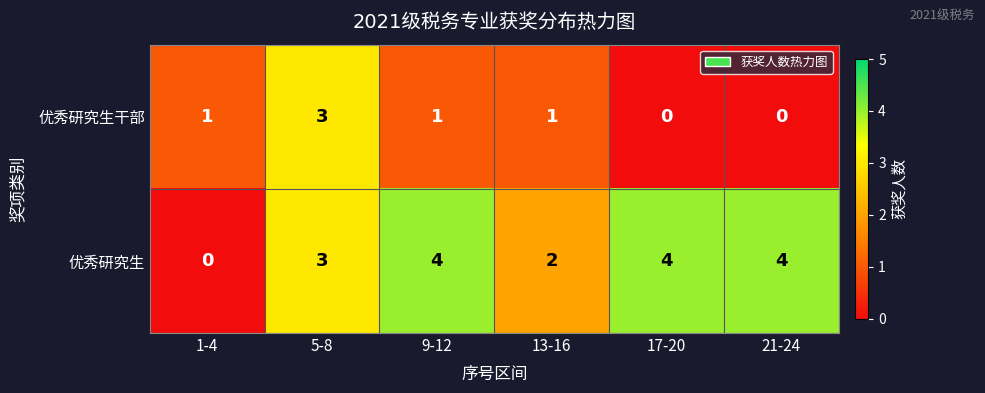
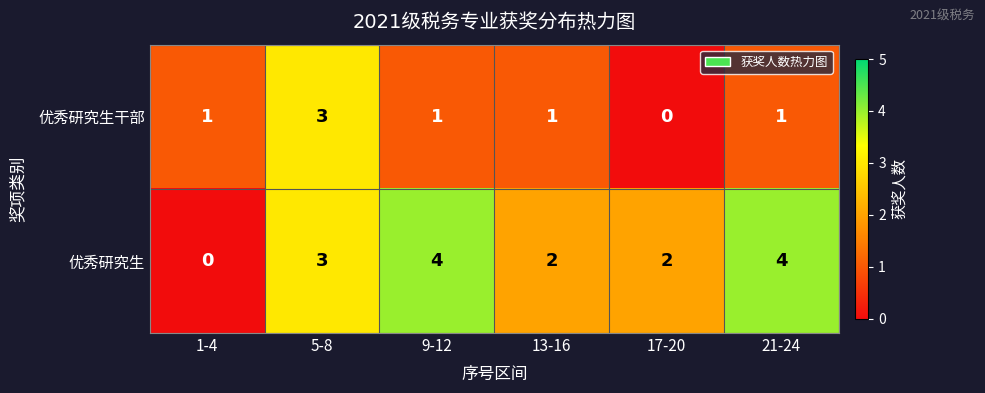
  {
    "优秀研究生干部": {
      "1-4": 1,
      "5-8": 3,
      "9-12": 1,
      "13-16": 1,
      "17-20": 0,
-     "21-24": 0
+     "21-24": 1
    },
    "优秀研究生": {
      "1-4": 0,
      "5-8": 3,
      "9-12": 4,
      "13-16": 2,
-     "17-20": 4,
+     "17-20": 2,
      "21-24": 4
    }
  }
